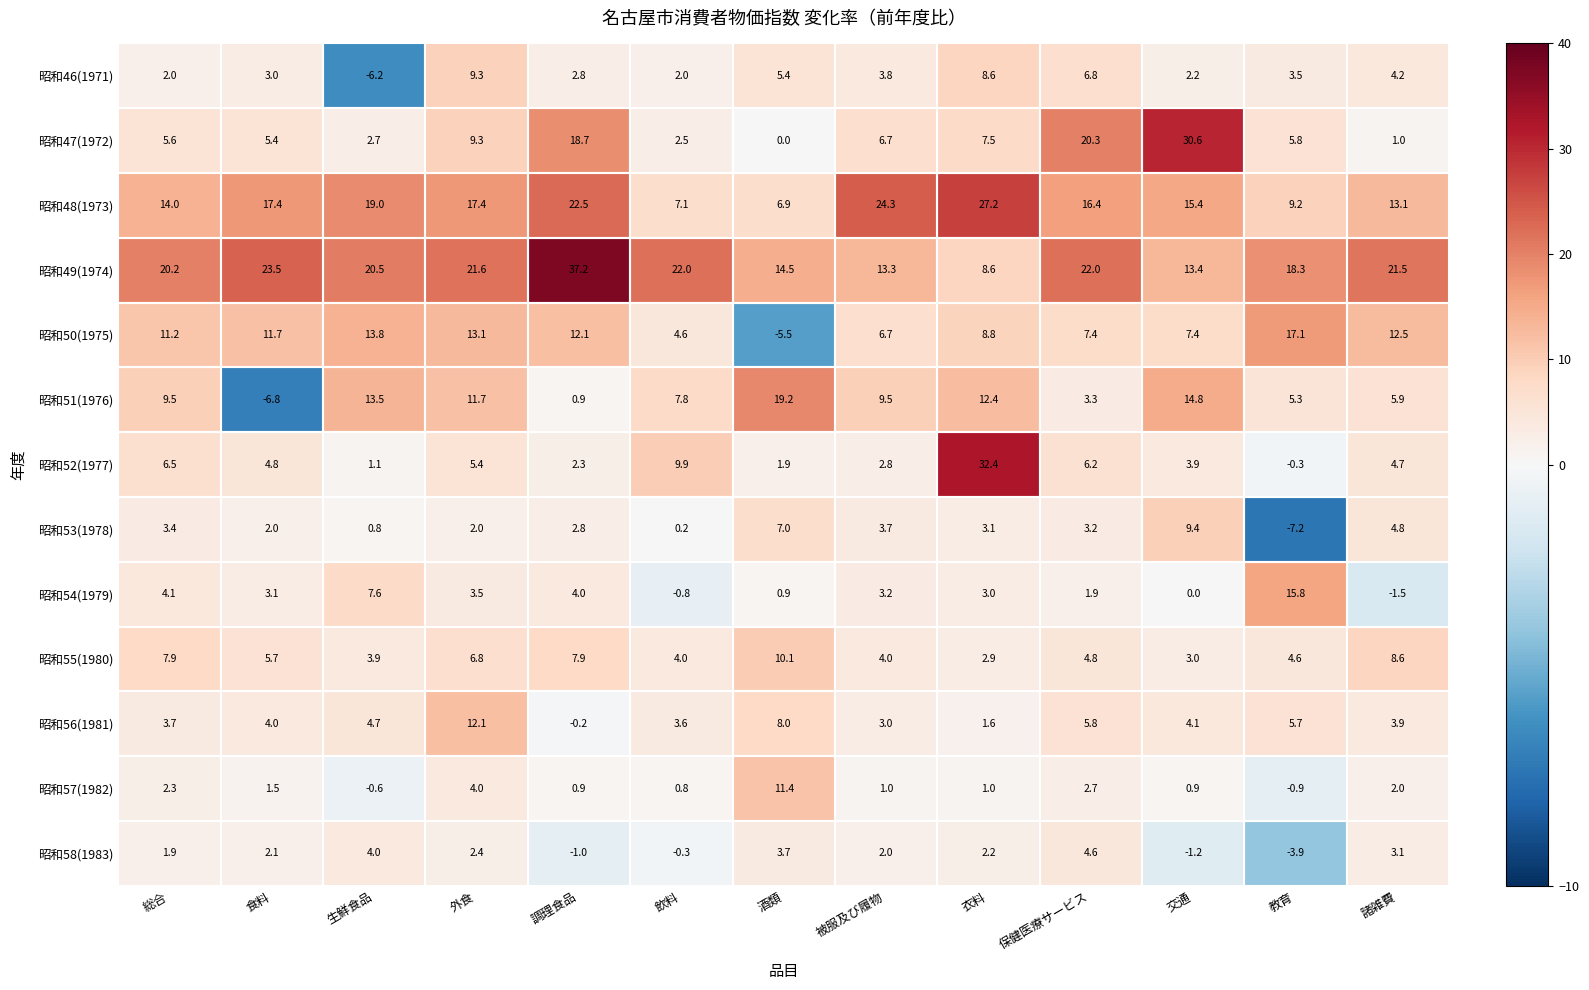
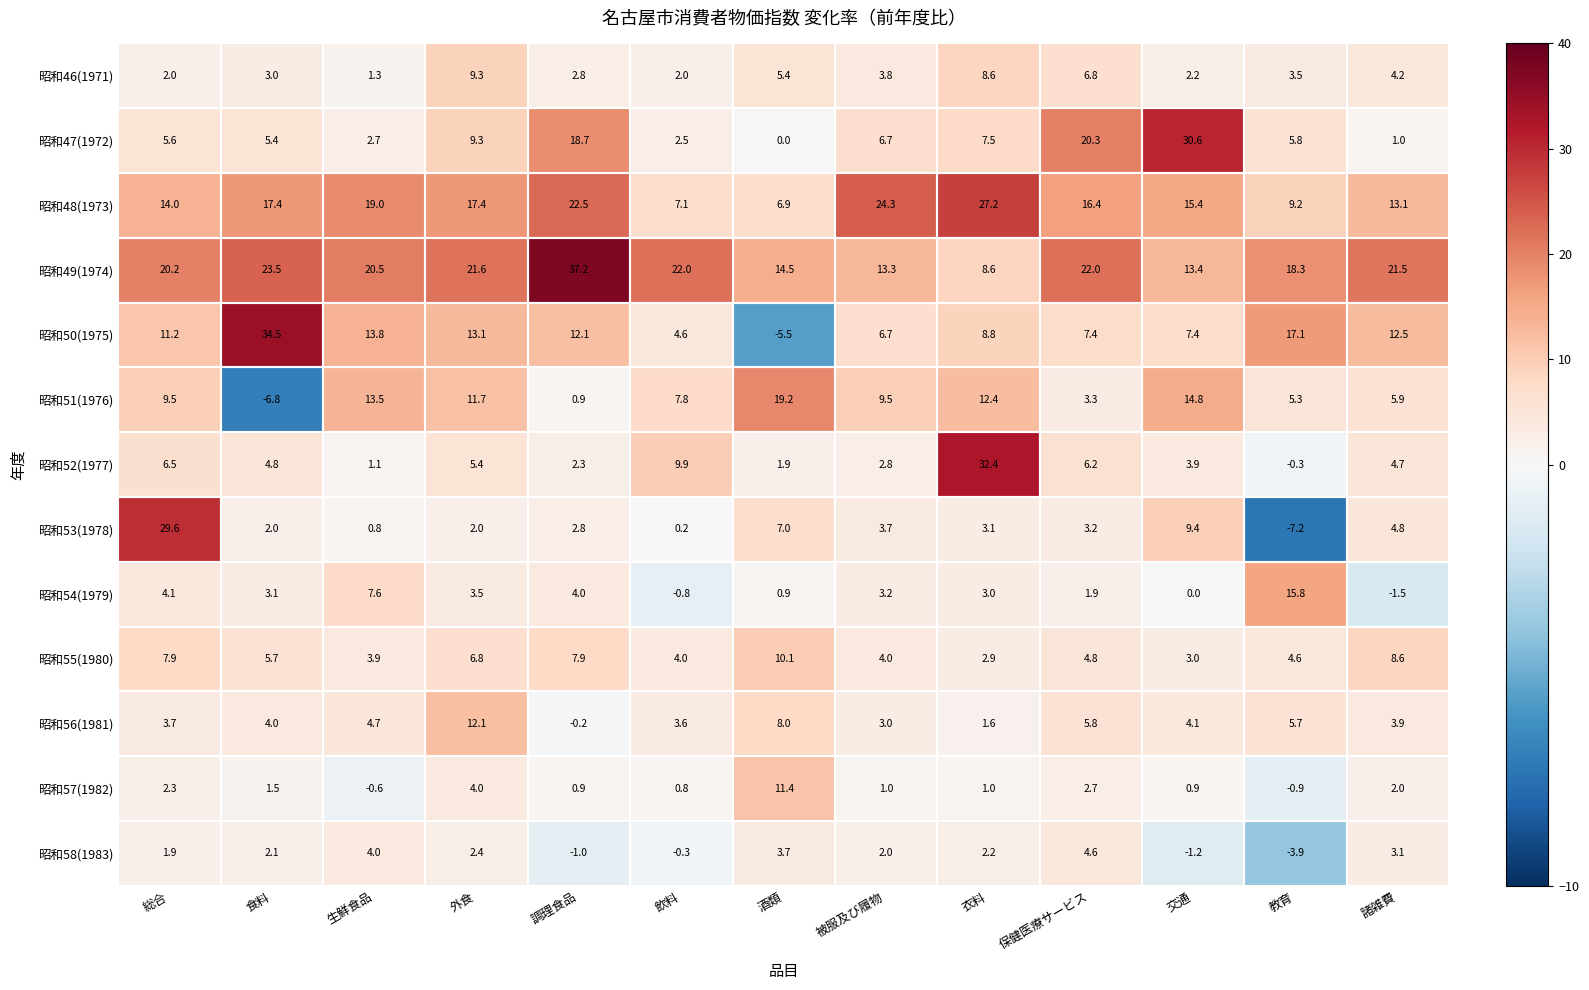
  {
    "昭和46(1971)": {
      "総合": 2.0,
      "食料": 3.0,
-     "生鮮食品": -6.2,
+     "生鮮食品": 1.3,
      "外食": 9.3,
      "調理食品": 2.8,
      "飲料": 2.0,
      "酒類": 5.4,
      "被服及び履物": 3.8,
      "衣料": 8.6,
      "保健医療サービス": 6.8,
      "交通": 2.2,
      "教育": 3.5,
      "諸雑費": 4.2
    },
    "昭和47(1972)": {
      "総合": 5.6,
      "食料": 5.4,
      "生鮮食品": 2.7,
      "外食": 9.3,
      "調理食品": 18.7,
      "飲料": 2.5,
      "酒類": 0.0,
      "被服及び履物": 6.7,
      "衣料": 7.5,
      "保健医療サービス": 20.3,
      "交通": 30.6,
      "教育": 5.8,
      "諸雑費": 1.0
    },
    "昭和48(1973)": {
      "総合": 14.0,
      "食料": 17.4,
      "生鮮食品": 19.0,
      "外食": 17.4,
      "調理食品": 22.5,
      "飲料": 7.1,
      "酒類": 6.9,
      "被服及び履物": 24.3,
      "衣料": 27.2,
      "保健医療サービス": 16.4,
      "交通": 15.4,
      "教育": 9.2,
      "諸雑費": 13.1
    },
    "昭和49(1974)": {
      "総合": 20.2,
      "食料": 23.5,
      "生鮮食品": 20.5,
      "外食": 21.6,
      "調理食品": 37.2,
      "飲料": 22.0,
      "酒類": 14.5,
      "被服及び履物": 13.3,
      "衣料": 8.6,
      "保健医療サービス": 22.0,
      "交通": 13.4,
      "教育": 18.3,
      "諸雑費": 21.5
    },
    "昭和50(1975)": {
      "総合": 11.2,
-     "食料": 11.7,
+     "食料": 34.5,
      "生鮮食品": 13.8,
      "外食": 13.1,
      "調理食品": 12.1,
      "飲料": 4.6,
      "酒類": -5.5,
      "被服及び履物": 6.7,
      "衣料": 8.8,
      "保健医療サービス": 7.4,
      "交通": 7.4,
      "教育": 17.1,
      "諸雑費": 12.5
    },
    "昭和51(1976)": {
      "総合": 9.5,
      "食料": -6.8,
      "生鮮食品": 13.5,
      "外食": 11.7,
      "調理食品": 0.9,
      "飲料": 7.8,
      "酒類": 19.2,
      "被服及び履物": 9.5,
      "衣料": 12.4,
      "保健医療サービス": 3.3,
      "交通": 14.8,
      "教育": 5.3,
      "諸雑費": 5.9
    },
    "昭和52(1977)": {
      "総合": 6.5,
      "食料": 4.8,
      "生鮮食品": 1.1,
      "外食": 5.4,
      "調理食品": 2.3,
      "飲料": 9.9,
      "酒類": 1.9,
      "被服及び履物": 2.8,
      "衣料": 32.4,
      "保健医療サービス": 6.2,
      "交通": 3.9,
      "教育": -0.3,
      "諸雑費": 4.7
    },
    "昭和53(1978)": {
-     "総合": 3.4,
+     "総合": 29.6,
      "食料": 2.0,
      "生鮮食品": 0.8,
      "外食": 2.0,
      "調理食品": 2.8,
      "飲料": 0.2,
      "酒類": 7.0,
      "被服及び履物": 3.7,
      "衣料": 3.1,
      "保健医療サービス": 3.2,
      "交通": 9.4,
      "教育": -7.2,
      "諸雑費": 4.8
    },
    "昭和54(1979)": {
      "総合": 4.1,
      "食料": 3.1,
      "生鮮食品": 7.6,
      "外食": 3.5,
      "調理食品": 4.0,
      "飲料": -0.8,
      "酒類": 0.9,
      "被服及び履物": 3.2,
      "衣料": 3.0,
      "保健医療サービス": 1.9,
      "交通": 0.0,
      "教育": 15.8,
      "諸雑費": -1.5
    },
    "昭和55(1980)": {
      "総合": 7.9,
      "食料": 5.7,
      "生鮮食品": 3.9,
      "外食": 6.8,
      "調理食品": 7.9,
      "飲料": 4.0,
      "酒類": 10.1,
      "被服及び履物": 4.0,
      "衣料": 2.9,
      "保健医療サービス": 4.8,
      "交通": 3.0,
      "教育": 4.6,
      "諸雑費": 8.6
    },
    "昭和56(1981)": {
      "総合": 3.7,
      "食料": 4.0,
      "生鮮食品": 4.7,
      "外食": 12.1,
      "調理食品": -0.2,
      "飲料": 3.6,
      "酒類": 8.0,
      "被服及び履物": 3.0,
      "衣料": 1.6,
      "保健医療サービス": 5.8,
      "交通": 4.1,
      "教育": 5.7,
      "諸雑費": 3.9
    },
    "昭和57(1982)": {
      "総合": 2.3,
      "食料": 1.5,
      "生鮮食品": -0.6,
      "外食": 4.0,
      "調理食品": 0.9,
      "飲料": 0.8,
      "酒類": 11.4,
      "被服及び履物": 1.0,
      "衣料": 1.0,
      "保健医療サービス": 2.7,
      "交通": 0.9,
      "教育": -0.9,
      "諸雑費": 2.0
    },
    "昭和58(1983)": {
      "総合": 1.9,
      "食料": 2.1,
      "生鮮食品": 4.0,
      "外食": 2.4,
      "調理食品": -1.0,
      "飲料": -0.3,
      "酒類": 3.7,
      "被服及び履物": 2.0,
      "衣料": 2.2,
      "保健医療サービス": 4.6,
      "交通": -1.2,
      "教育": -3.9,
      "諸雑費": 3.1
    }
  }
